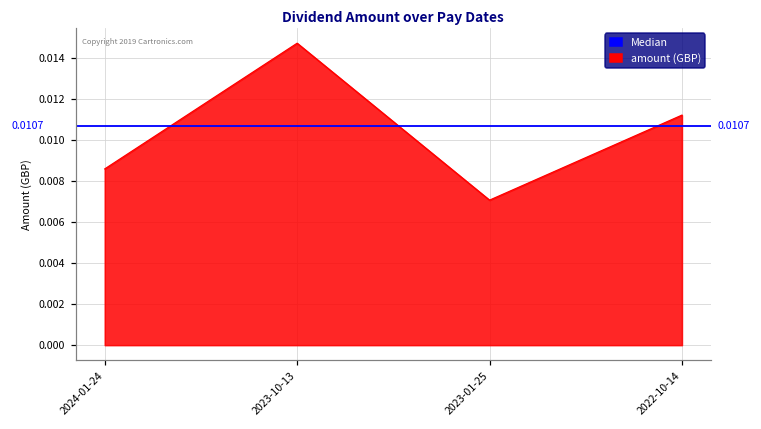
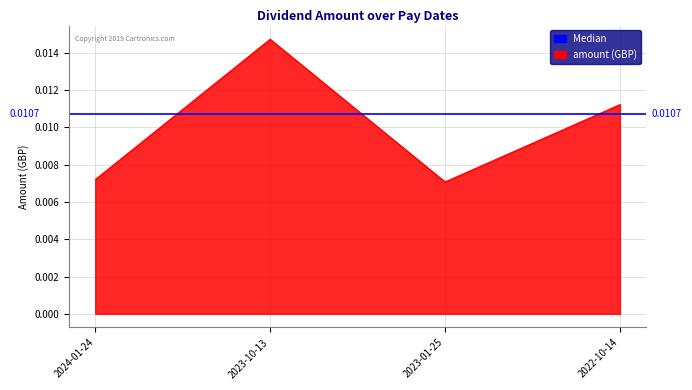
  {
-   "2024-01-24": 0.0086,
+   "2024-01-24": 0.0072,
    "2023-10-13": 0.0147,
    "2023-01-25": 0.0071,
    "2022-10-14": 0.0112
  }
